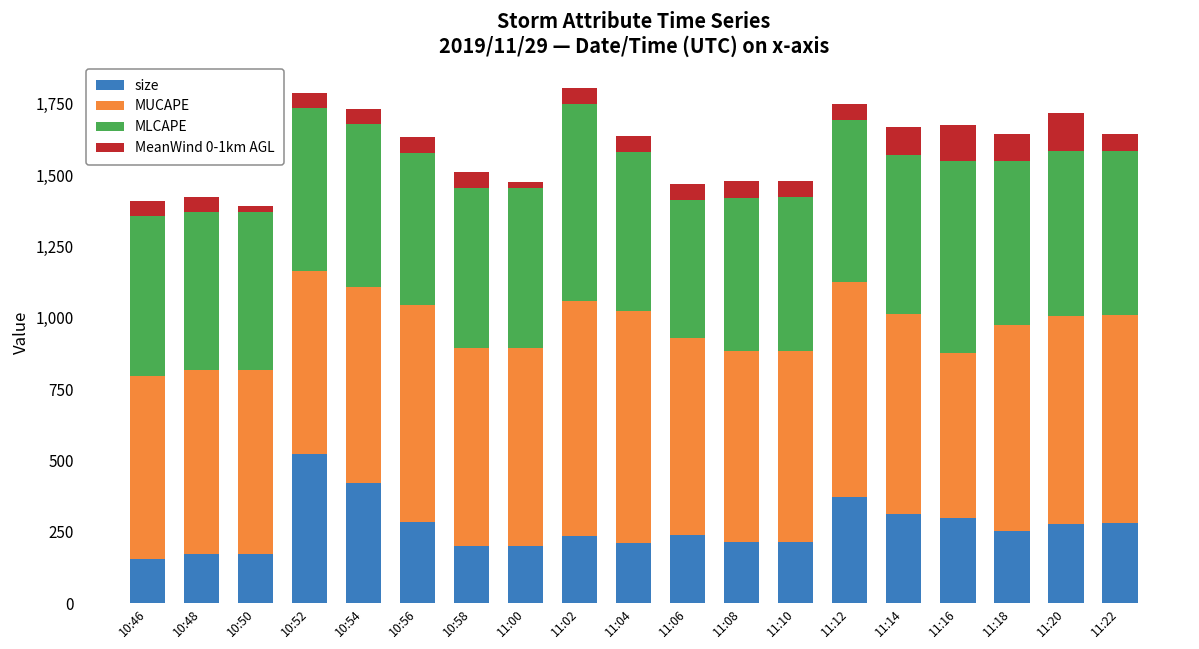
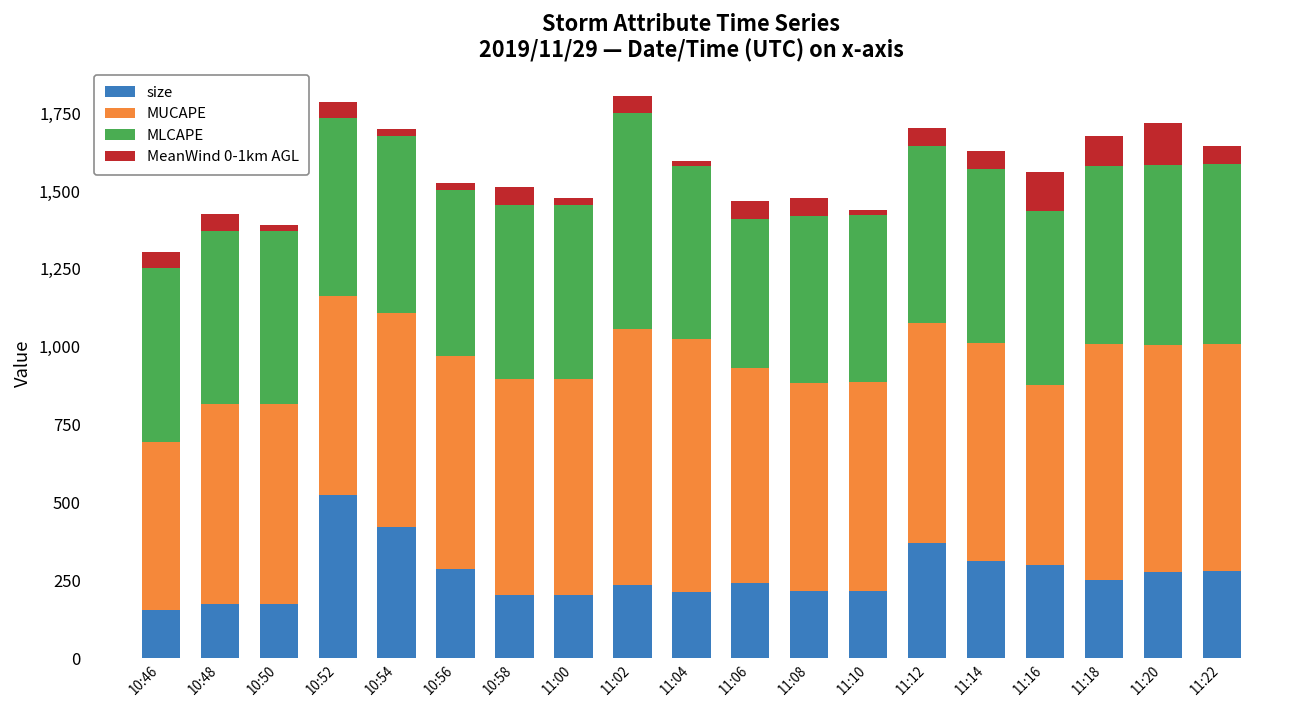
  {
    "size": {
      "10:46": 150,
      "10:48": 170,
      "10:50": 170,
      "10:52": 520,
      "10:54": 420,
      "10:56": 290,
      "10:58": 200,
      "11:00": 200,
      "11:02": 230,
      "11:04": 210,
      "11:06": 240,
      "11:08": 210,
      "11:10": 220,
      "11:12": 370,
      "11:14": 310,
      "11:16": 300,
      "11:18": 250,
      "11:20": 280,
      "11:22": 280
    },
    "MUCAPE": {
-     "10:46": 640,
+     "10:46": 540,
      "10:48": 640,
      "10:50": 640,
      "10:52": 640,
      "10:54": 690,
-     "10:56": 760,
+     "10:56": 680,
      "10:58": 690,
      "11:00": 690,
      "11:02": 820,
      "11:04": 810,
      "11:06": 690,
      "11:08": 670,
      "11:10": 670,
-     "11:12": 750,
+     "11:12": 710,
      "11:14": 700,
      "11:16": 580,
-     "11:18": 720,
+     "11:18": 760,
      "11:20": 730,
      "11:22": 730
    },
    "MLCAPE": {
      "10:46": 560,
      "10:48": 560,
      "10:50": 560,
      "10:52": 570,
      "10:54": 570,
      "10:56": 530,
      "10:58": 560,
      "11:00": 560,
      "11:02": 690,
      "11:04": 560,
      "11:06": 480,
      "11:08": 540,
      "11:10": 540,
      "11:12": 570,
      "11:14": 560,
-     "11:16": 670,
+     "11:16": 560,
      "11:18": 570,
      "11:20": 580,
      "11:22": 580
    },
    "MeanWind 0-1km AGL": {
      "10:46": 50,
      "10:48": 50,
      "10:50": 20,
      "10:52": 50,
-     "10:54": 50,
-     "10:56": 50,
+     "10:54": 20,
+     "10:56": 20,
      "10:58": 60,
      "11:00": 20,
      "11:02": 60,
-     "11:04": 60,
+     "11:04": 20,
      "11:06": 60,
      "11:08": 60,
-     "11:10": 60,
+     "11:10": 20,
      "11:12": 60,
-     "11:14": 100,
+     "11:14": 60,
      "11:16": 130,
      "11:18": 100,
      "11:20": 130,
      "11:22": 60
    }
  }
